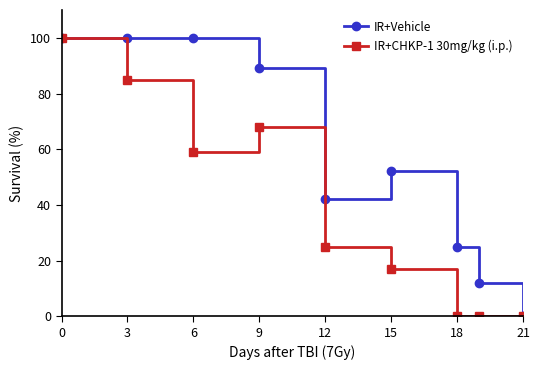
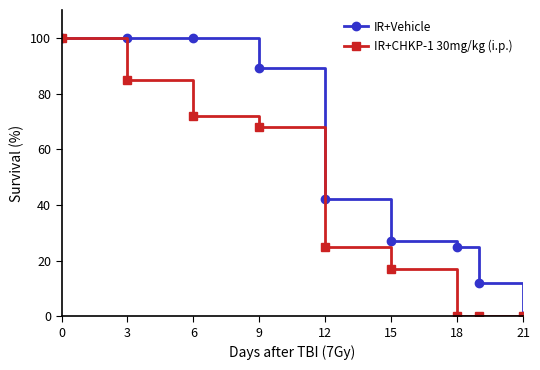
  {
    "IR+Vehicle": {
      "3": 100,
      "6": 100,
      "9": 89,
      "12": 42,
-     "15": 52,
+     "15": 27,
      "18": 25
    },
    "IR+CHKP-1 30mg/kg (i.p.)": {
      "3": 85,
-     "6": 59,
+     "6": 72,
      "9": 68,
      "12": 25,
      "15": 17,
      "18": 0
    }
  }
